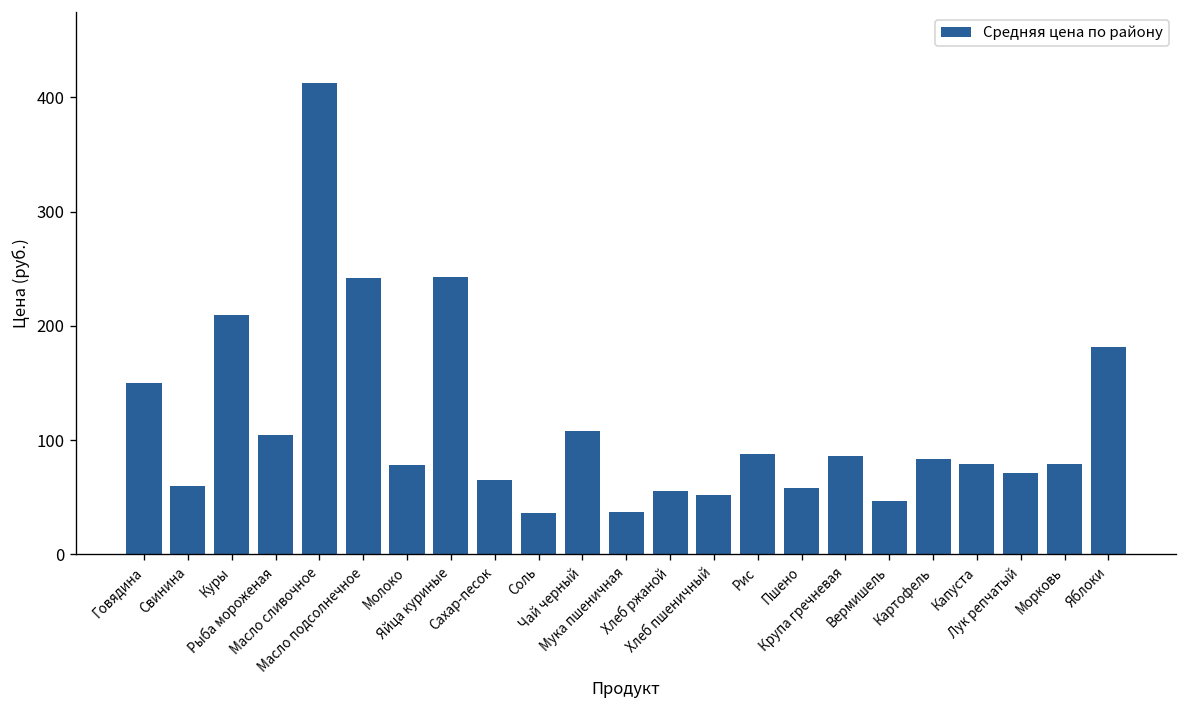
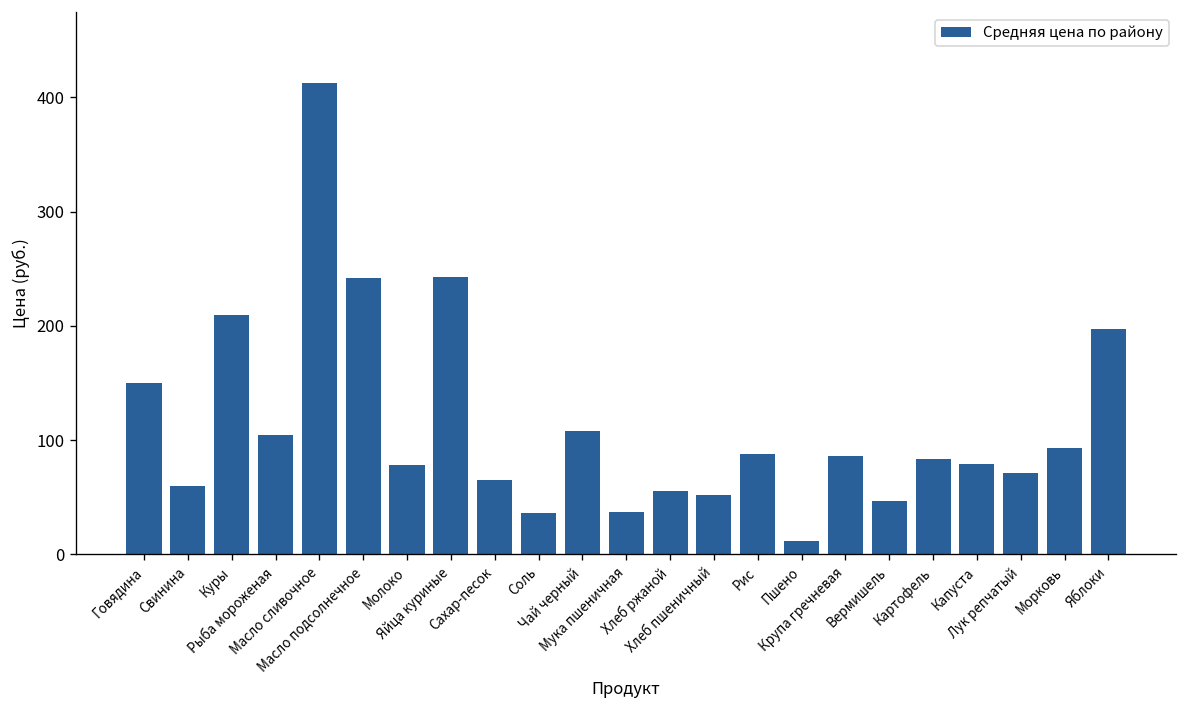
  {
    "Говядина": 150,
    "Свинина": 60,
    "Куры": 210,
    "Рыба мороженая": 100,
    "Масло сливочное": 410,
    "Масло подсолнечное": 240,
    "Молоко": 80,
    "Яйца куриные": 240,
    "Сахар-песок": 70,
    "Соль": 40,
    "Чай черный": 110,
    "Мука пшеничная": 40,
    "Хлеб ржаной": 60,
    "Хлеб пшеничный": 50,
    "Рис": 90,
-   "Пшено": 60,
+   "Пшено": 10,
    "Крупа гречневая": 90,
    "Вермишель": 50,
    "Картофель": 80,
    "Капуста": 80,
    "Лук репчатый": 70,
-   "Морковь": 80,
-   "Яблоки": 180
+   "Морковь": 90,
+   "Яблоки": 200
  }
